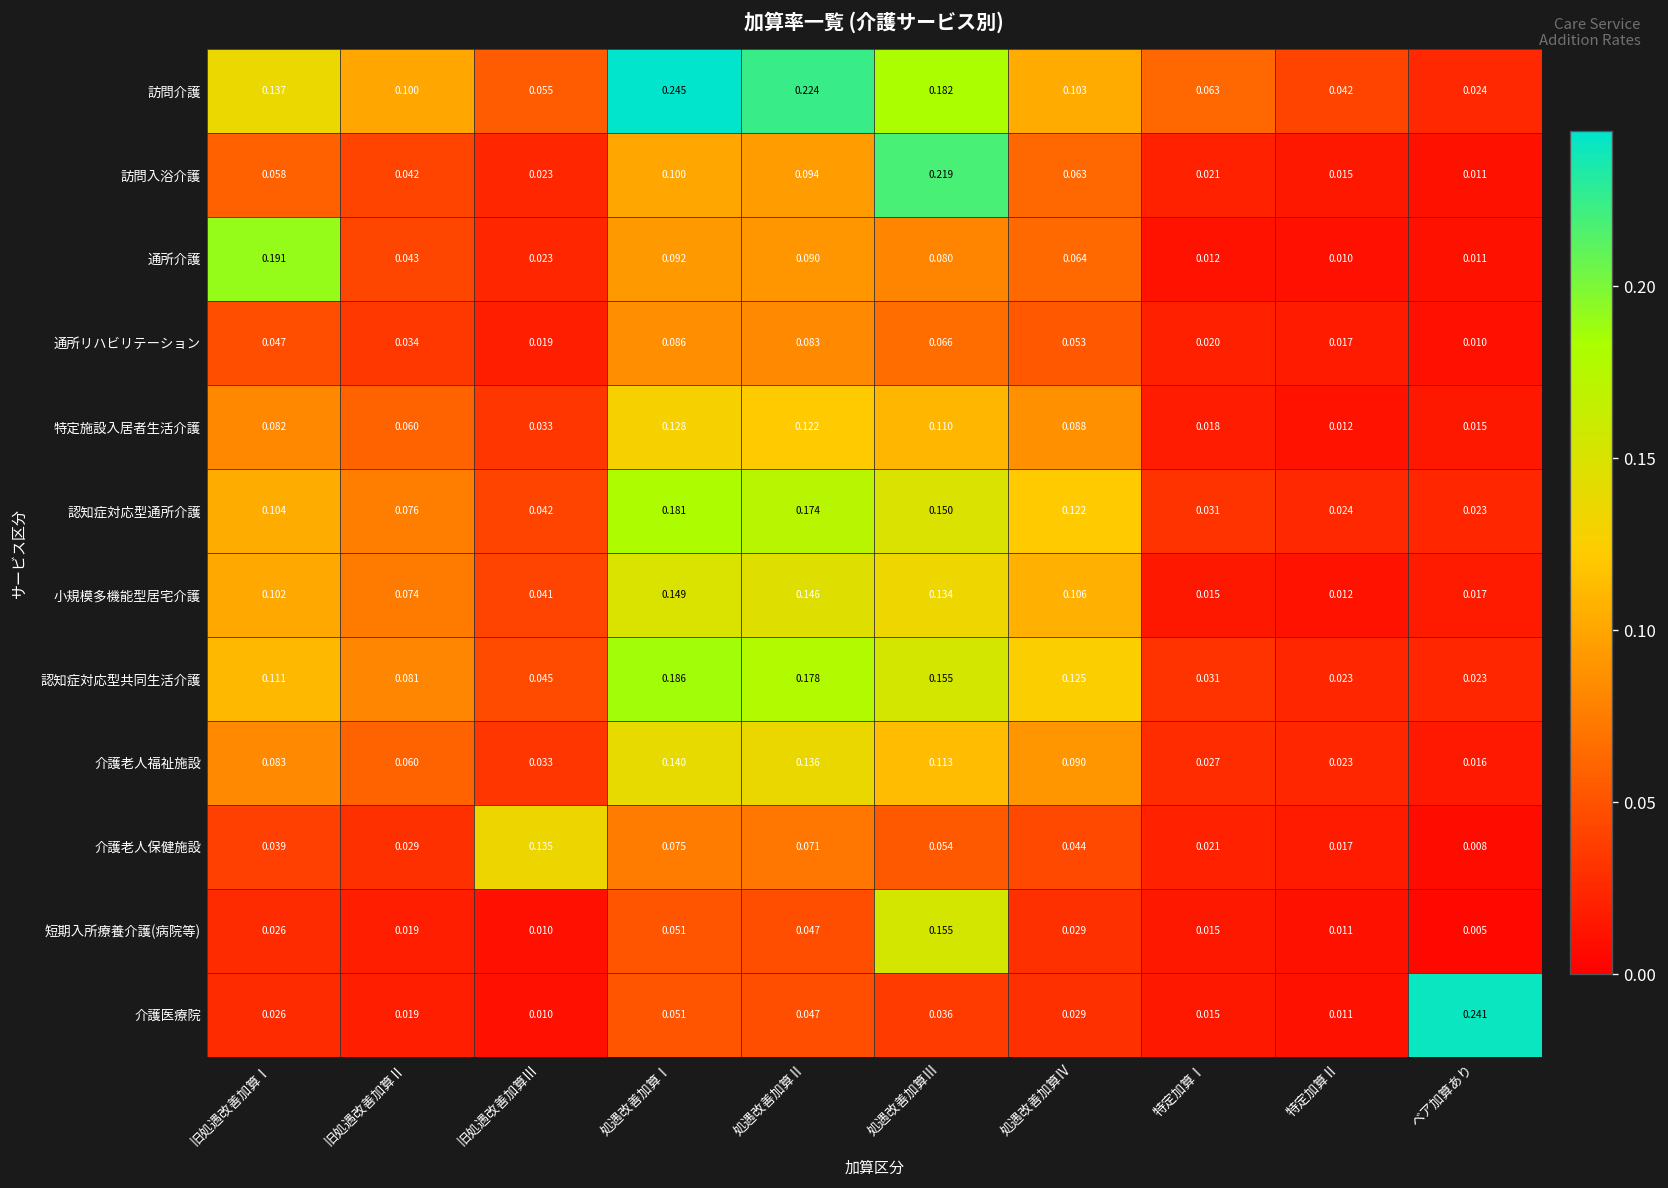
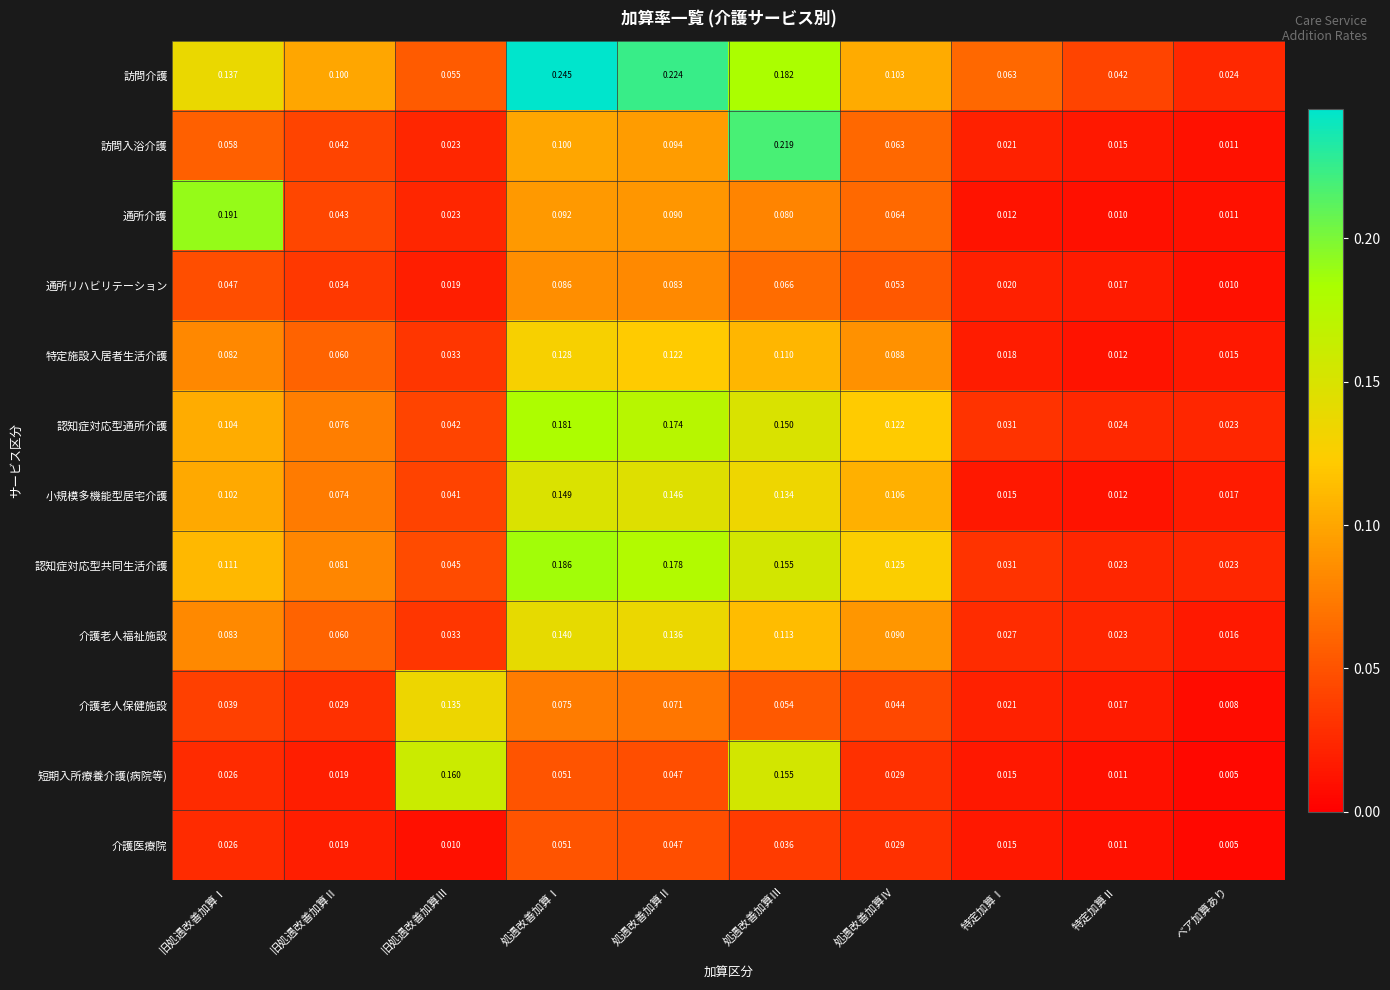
  {
    "訪問介護": {
      "旧処遇改善加算Ⅰ": 0.137,
      "旧処遇改善加算Ⅱ": 0.100,
      "旧処遇改善加算Ⅲ": 0.055,
      "処遇改善加算Ⅰ": 0.245,
      "処遇改善加算Ⅱ": 0.224,
      "処遇改善加算Ⅲ": 0.182,
      "処遇改善加算Ⅳ": 0.103,
      "特定加算Ⅰ": 0.063,
      "特定加算Ⅱ": 0.042,
      "ベア加算あり": 0.024
    },
    "訪問入浴介護": {
      "旧処遇改善加算Ⅰ": 0.058,
      "旧処遇改善加算Ⅱ": 0.042,
      "旧処遇改善加算Ⅲ": 0.023,
      "処遇改善加算Ⅰ": 0.100,
      "処遇改善加算Ⅱ": 0.094,
      "処遇改善加算Ⅲ": 0.219,
      "処遇改善加算Ⅳ": 0.063,
      "特定加算Ⅰ": 0.021,
      "特定加算Ⅱ": 0.015,
      "ベア加算あり": 0.011
    },
    "通所介護": {
      "旧処遇改善加算Ⅰ": 0.191,
      "旧処遇改善加算Ⅱ": 0.043,
      "旧処遇改善加算Ⅲ": 0.023,
      "処遇改善加算Ⅰ": 0.092,
      "処遇改善加算Ⅱ": 0.090,
      "処遇改善加算Ⅲ": 0.080,
      "処遇改善加算Ⅳ": 0.064,
      "特定加算Ⅰ": 0.012,
      "特定加算Ⅱ": 0.010,
      "ベア加算あり": 0.011
    },
    "通所リハビリテーション": {
      "旧処遇改善加算Ⅰ": 0.047,
      "旧処遇改善加算Ⅱ": 0.034,
      "旧処遇改善加算Ⅲ": 0.019,
      "処遇改善加算Ⅰ": 0.086,
      "処遇改善加算Ⅱ": 0.083,
      "処遇改善加算Ⅲ": 0.066,
      "処遇改善加算Ⅳ": 0.053,
      "特定加算Ⅰ": 0.020,
      "特定加算Ⅱ": 0.017,
      "ベア加算あり": 0.010
    },
    "特定施設入居者生活介護": {
      "旧処遇改善加算Ⅰ": 0.082,
      "旧処遇改善加算Ⅱ": 0.060,
      "旧処遇改善加算Ⅲ": 0.033,
      "処遇改善加算Ⅰ": 0.128,
      "処遇改善加算Ⅱ": 0.122,
      "処遇改善加算Ⅲ": 0.110,
      "処遇改善加算Ⅳ": 0.088,
      "特定加算Ⅰ": 0.018,
      "特定加算Ⅱ": 0.012,
      "ベア加算あり": 0.015
    },
    "認知症対応型通所介護": {
      "旧処遇改善加算Ⅰ": 0.104,
      "旧処遇改善加算Ⅱ": 0.076,
      "旧処遇改善加算Ⅲ": 0.042,
      "処遇改善加算Ⅰ": 0.181,
      "処遇改善加算Ⅱ": 0.174,
      "処遇改善加算Ⅲ": 0.150,
      "処遇改善加算Ⅳ": 0.122,
      "特定加算Ⅰ": 0.031,
      "特定加算Ⅱ": 0.024,
      "ベア加算あり": 0.023
    },
    "小規模多機能型居宅介護": {
      "旧処遇改善加算Ⅰ": 0.102,
      "旧処遇改善加算Ⅱ": 0.074,
      "旧処遇改善加算Ⅲ": 0.041,
      "処遇改善加算Ⅰ": 0.149,
      "処遇改善加算Ⅱ": 0.146,
      "処遇改善加算Ⅲ": 0.134,
      "処遇改善加算Ⅳ": 0.106,
      "特定加算Ⅰ": 0.015,
      "特定加算Ⅱ": 0.012,
      "ベア加算あり": 0.017
    },
    "認知症対応型共同生活介護": {
      "旧処遇改善加算Ⅰ": 0.111,
      "旧処遇改善加算Ⅱ": 0.081,
      "旧処遇改善加算Ⅲ": 0.045,
      "処遇改善加算Ⅰ": 0.186,
      "処遇改善加算Ⅱ": 0.178,
      "処遇改善加算Ⅲ": 0.155,
      "処遇改善加算Ⅳ": 0.125,
      "特定加算Ⅰ": 0.031,
      "特定加算Ⅱ": 0.023,
      "ベア加算あり": 0.023
    },
    "介護老人福祉施設": {
      "旧処遇改善加算Ⅰ": 0.083,
      "旧処遇改善加算Ⅱ": 0.060,
      "旧処遇改善加算Ⅲ": 0.033,
      "処遇改善加算Ⅰ": 0.140,
      "処遇改善加算Ⅱ": 0.136,
      "処遇改善加算Ⅲ": 0.113,
      "処遇改善加算Ⅳ": 0.090,
      "特定加算Ⅰ": 0.027,
      "特定加算Ⅱ": 0.023,
      "ベア加算あり": 0.016
    },
    "介護老人保健施設": {
      "旧処遇改善加算Ⅰ": 0.039,
      "旧処遇改善加算Ⅱ": 0.029,
      "旧処遇改善加算Ⅲ": 0.135,
      "処遇改善加算Ⅰ": 0.075,
      "処遇改善加算Ⅱ": 0.071,
      "処遇改善加算Ⅲ": 0.054,
      "処遇改善加算Ⅳ": 0.044,
      "特定加算Ⅰ": 0.021,
      "特定加算Ⅱ": 0.017,
      "ベア加算あり": 0.008
    },
    "短期入所療養介護(病院等)": {
      "旧処遇改善加算Ⅰ": 0.026,
      "旧処遇改善加算Ⅱ": 0.019,
-     "旧処遇改善加算Ⅲ": 0.010,
+     "旧処遇改善加算Ⅲ": 0.160,
      "処遇改善加算Ⅰ": 0.051,
      "処遇改善加算Ⅱ": 0.047,
      "処遇改善加算Ⅲ": 0.155,
      "処遇改善加算Ⅳ": 0.029,
      "特定加算Ⅰ": 0.015,
      "特定加算Ⅱ": 0.011,
      "ベア加算あり": 0.005
    },
    "介護医療院": {
      "旧処遇改善加算Ⅰ": 0.026,
      "旧処遇改善加算Ⅱ": 0.019,
      "旧処遇改善加算Ⅲ": 0.010,
      "処遇改善加算Ⅰ": 0.051,
      "処遇改善加算Ⅱ": 0.047,
      "処遇改善加算Ⅲ": 0.036,
      "処遇改善加算Ⅳ": 0.029,
      "特定加算Ⅰ": 0.015,
      "特定加算Ⅱ": 0.011,
-     "ベア加算あり": 0.241
+     "ベア加算あり": 0.005
    }
  }
